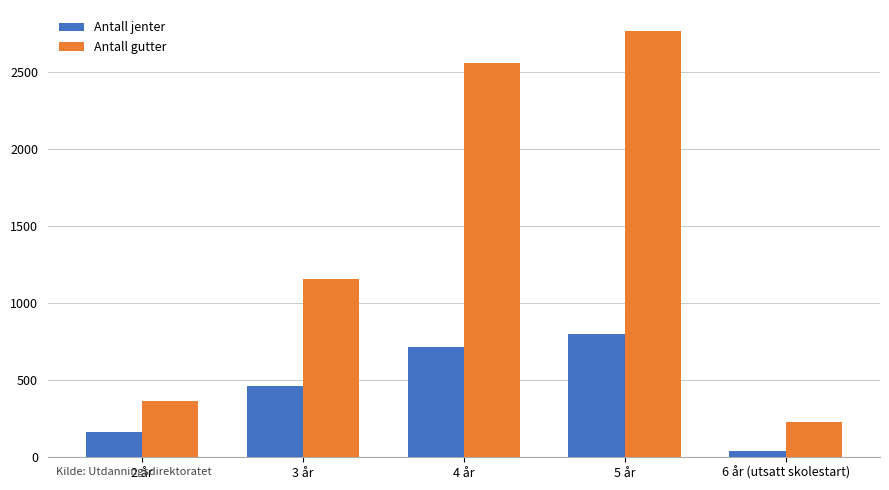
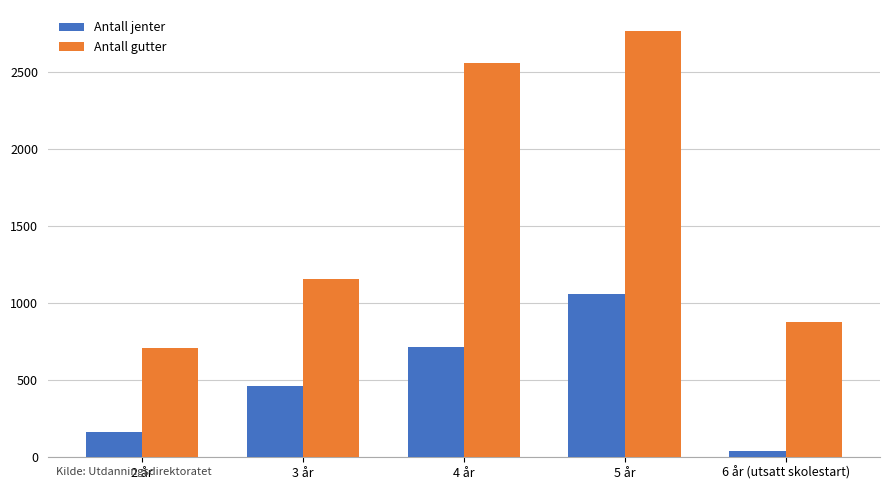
  {
    "Antall jenter": {
      "2 år": 160,
      "3 år": 460,
      "4 år": 720,
-     "5 år": 800,
+     "5 år": 1060,
      "6 år (utsatt skolestart)": 40
    },
    "Antall gutter": {
-     "2 år": 370,
+     "2 år": 710,
      "3 år": 1160,
      "4 år": 2560,
      "5 år": 2760,
-     "6 år (utsatt skolestart)": 230
+     "6 år (utsatt skolestart)": 880
    }
  }
